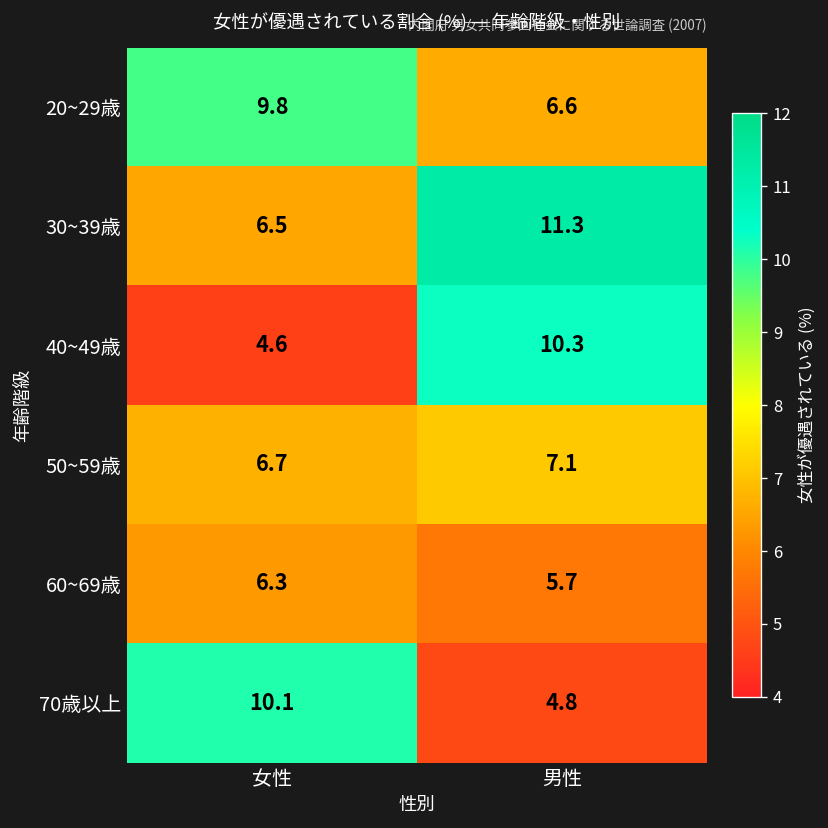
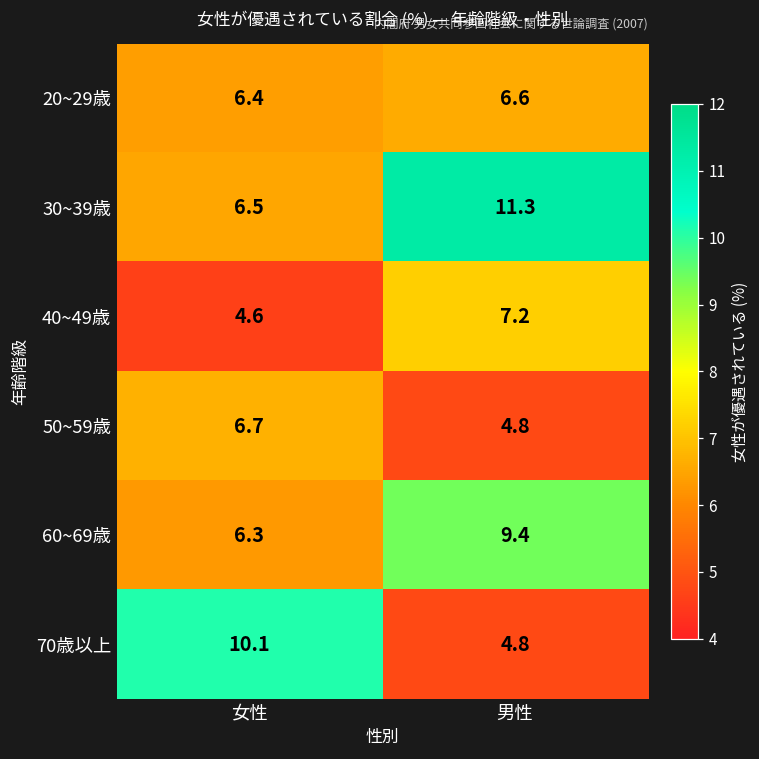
  {
    "20~29歳": {
-     "女性": 9.8,
+     "女性": 6.4,
      "男性": 6.6
    },
    "30~39歳": {
      "女性": 6.5,
      "男性": 11.3
    },
    "40~49歳": {
      "女性": 4.6,
-     "男性": 10.3
+     "男性": 7.2
    },
    "50~59歳": {
      "女性": 6.7,
-     "男性": 7.1
+     "男性": 4.8
    },
    "60~69歳": {
      "女性": 6.3,
-     "男性": 5.7
+     "男性": 9.4
    },
    "70歳以上": {
      "女性": 10.1,
      "男性": 4.8
    }
  }
